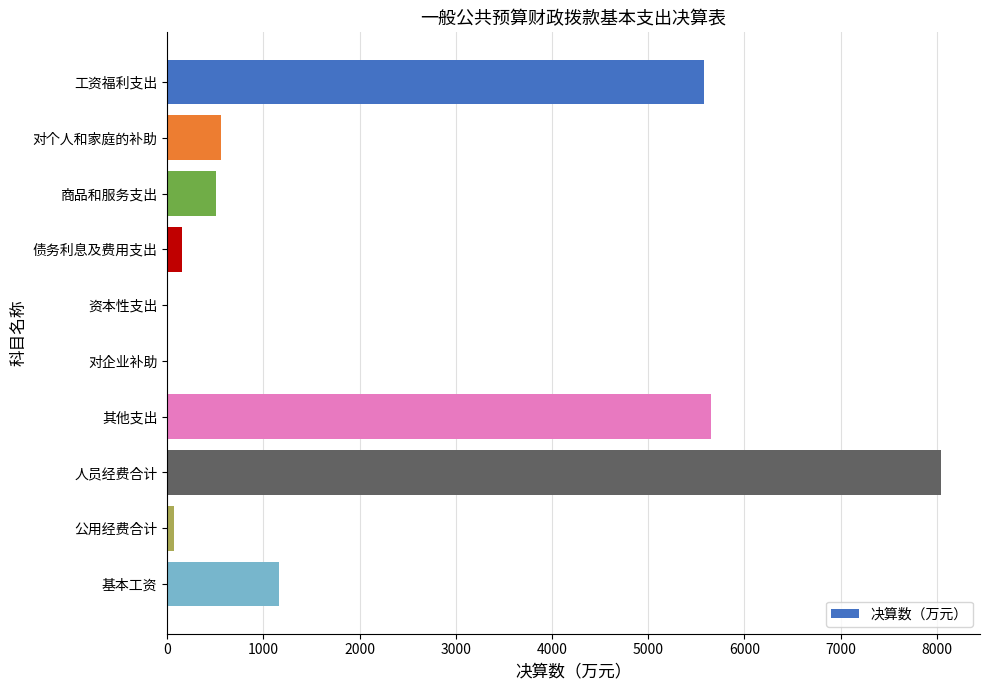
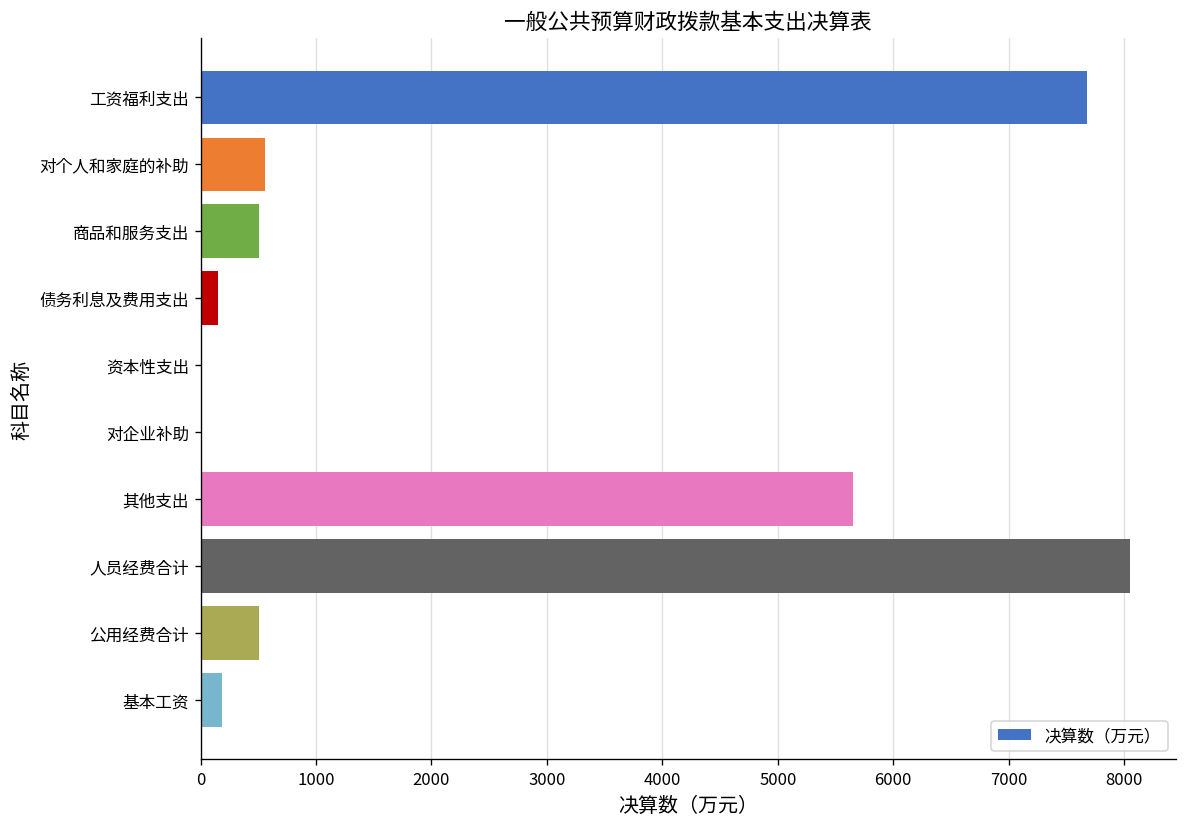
  {
-   "工资福利支出": 5600,
+   "工资福利支出": 7700,
    "对个人和家庭的补助": 600,
    "商品和服务支出": 500,
    "债务利息及费用支出": 200,
    "资本性支出": 0,
    "对企业补助": 0,
    "其他支出": 5700,
    "人员经费合计": 8000,
-   "公用经费合计": 100,
-   "基本工资": 1200
+   "公用经费合计": 500,
+   "基本工资": 200
  }
